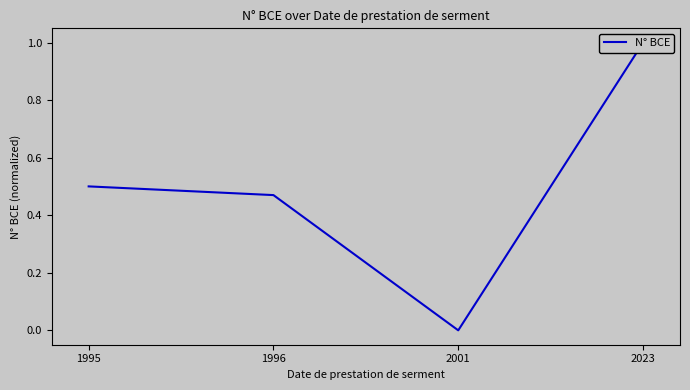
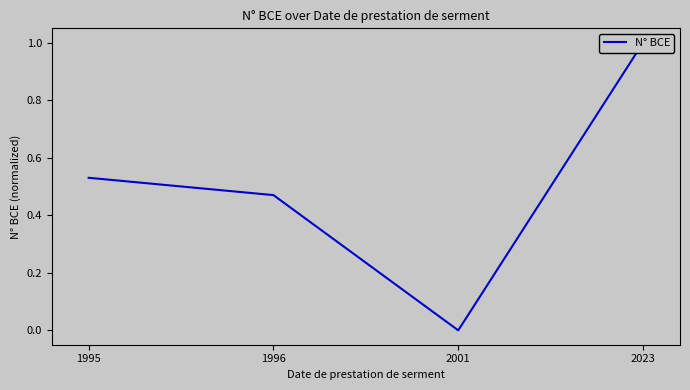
  {
-   "1995": 0.50,
+   "1995": 0.53,
    "1996": 0.47,
    "2001": 0.00
  }
